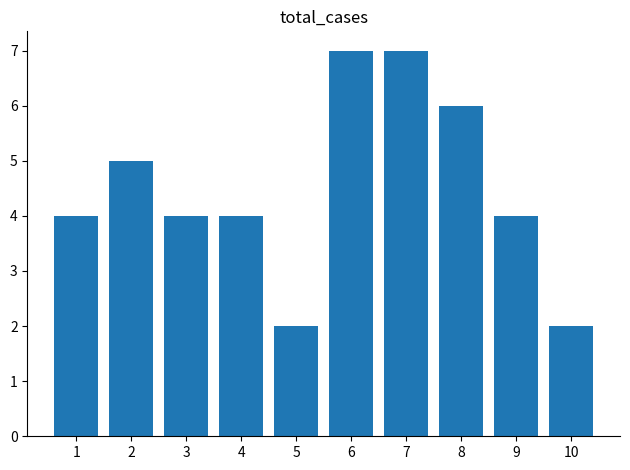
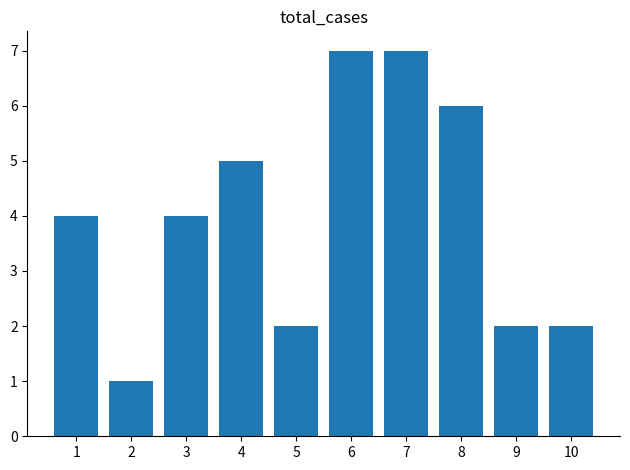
  {
    "1": 4,
-   "2": 5,
+   "2": 1,
    "3": 4,
-   "4": 4,
+   "4": 5,
    "5": 2,
    "6": 7,
    "7": 7,
    "8": 6,
-   "9": 4,
+   "9": 2,
    "10": 2
  }
